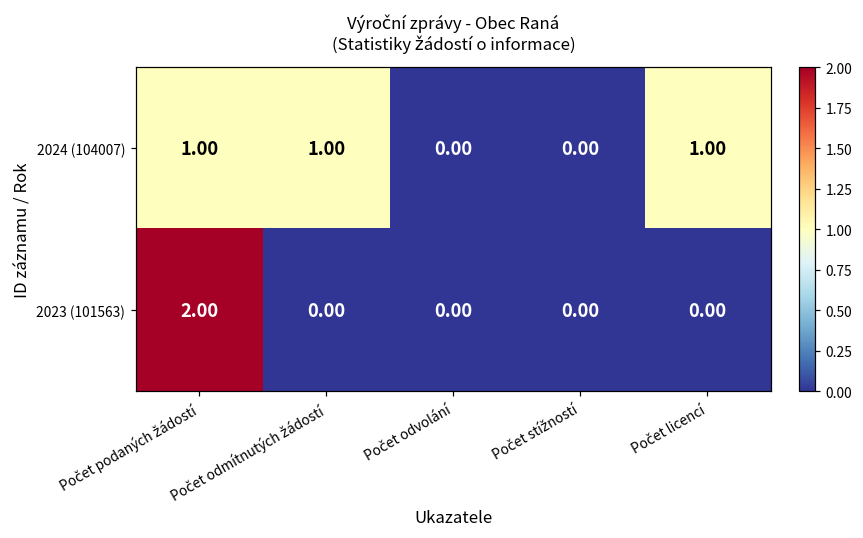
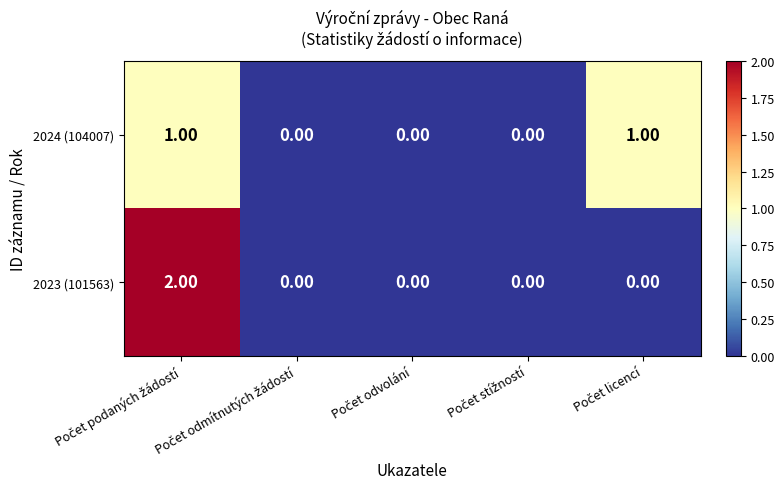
  {
    "2024 (104007)": {
      "Počet podaných žádostí": 1.00,
-     "Počet odmítnutých žádostí": 1.00,
+     "Počet odmítnutých žádostí": 0.00,
      "Počet odvolání": 0.00,
      "Počet stížností": 0.00,
      "Počet licencí": 1.00
    },
    "2023 (101563)": {
      "Počet podaných žádostí": 2.00,
      "Počet odmítnutých žádostí": 0.00,
      "Počet odvolání": 0.00,
      "Počet stížností": 0.00,
      "Počet licencí": 0.00
    }
  }
